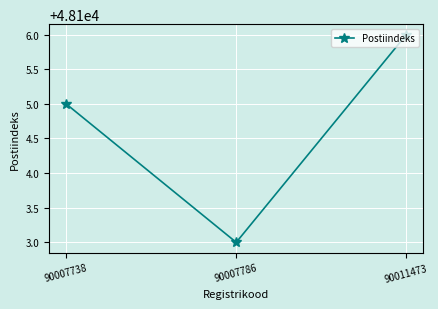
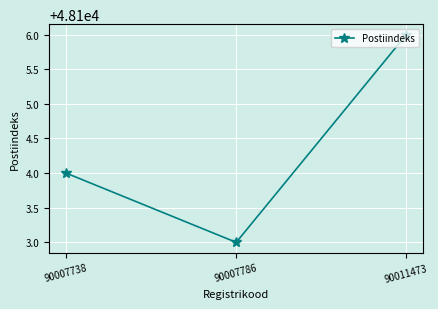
  {
-   "90007738": 48105,
+   "90007738": 48104,
    "90007786": 48103
  }
